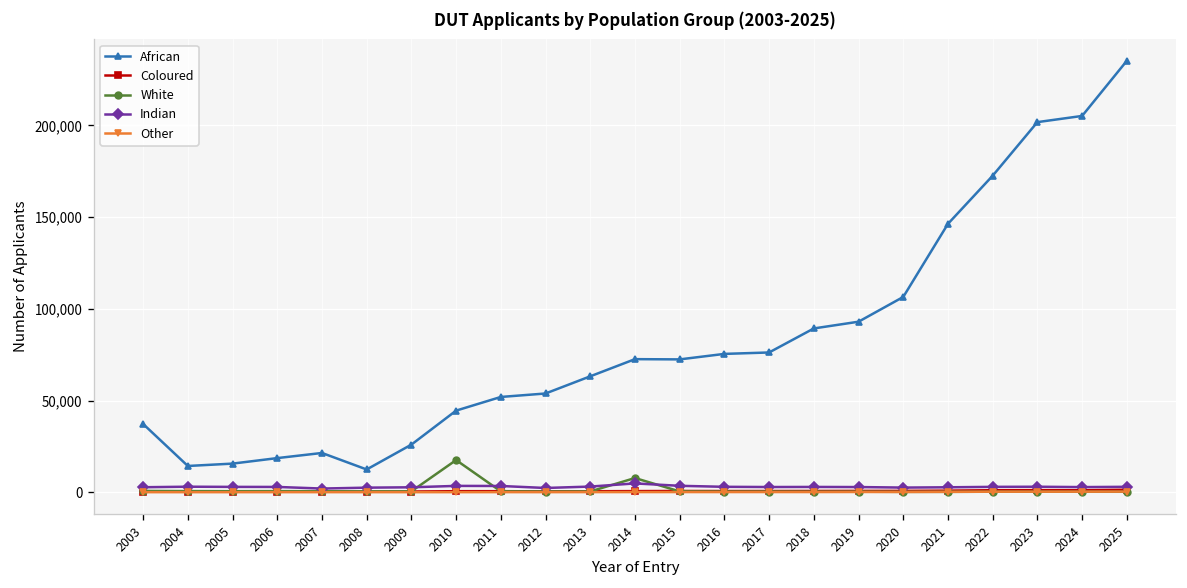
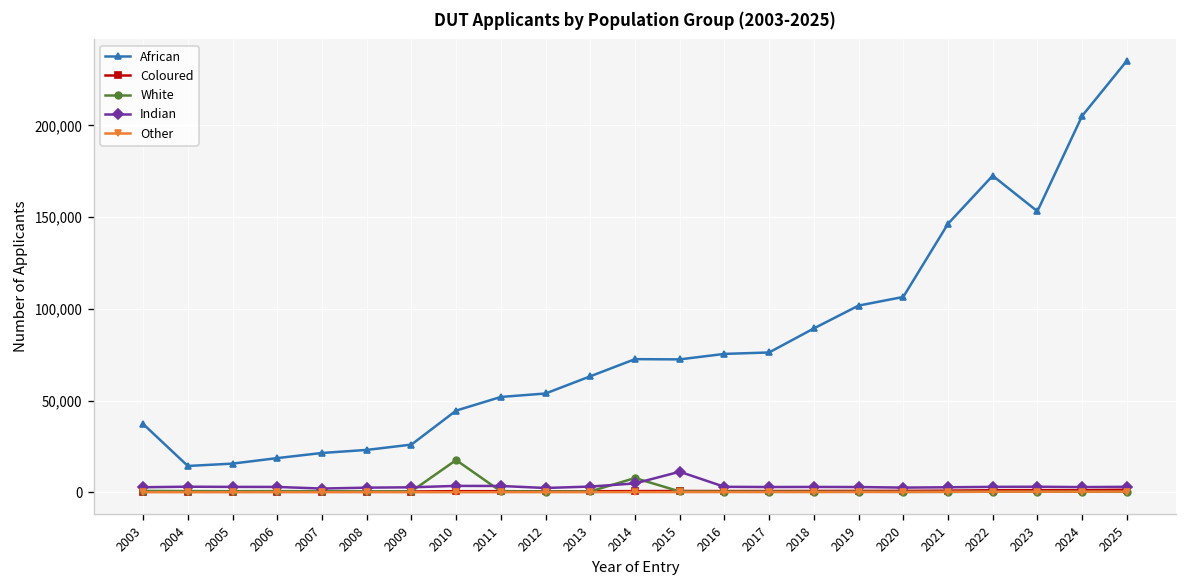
  {
    "African": {
      "2003": "37,000",
      "2004": "14,000",
      "2005": "16,000",
      "2006": "19,000",
      "2007": "21,000",
-     "2008": "12,000",
+     "2008": "23,000",
      "2009": "26,000",
      "2010": "44,000",
      "2011": "52,000",
      "2012": "54,000",
      "2013": "63,000",
      "2014": "73,000",
      "2015": "72,000",
      "2016": "75,000",
      "2017": "76,000",
      "2018": "89,000",
-     "2019": "93,000",
+     "2019": "102,000",
      "2020": "106,000",
      "2021": "146,000",
      "2022": "173,000",
-     "2023": "202,000",
+     "2023": "153,000",
      "2024": "205,000",
      "2025": "235,000"
    },
    "White": {
      "2010": "18,000",
      "2014": "8,000"
    },
    "Indian": {
      "2003": "3,000",
      "2004": "3,000",
      "2005": "3,000",
      "2006": "3,000",
      "2008": "2,000",
      "2009": "3,000",
      "2010": "3,000",
      "2011": "3,000",
      "2012": "2,000",
      "2013": "3,000",
      "2014": "5,000",
-     "2015": "3,000",
+     "2015": "11,000",
      "2016": "3,000",
      "2017": "3,000",
      "2018": "3,000",
      "2019": "3,000",
      "2020": "3,000",
      "2021": "3,000",
      "2022": "3,000",
      "2023": "3,000",
      "2024": "3,000"
    }
  }
